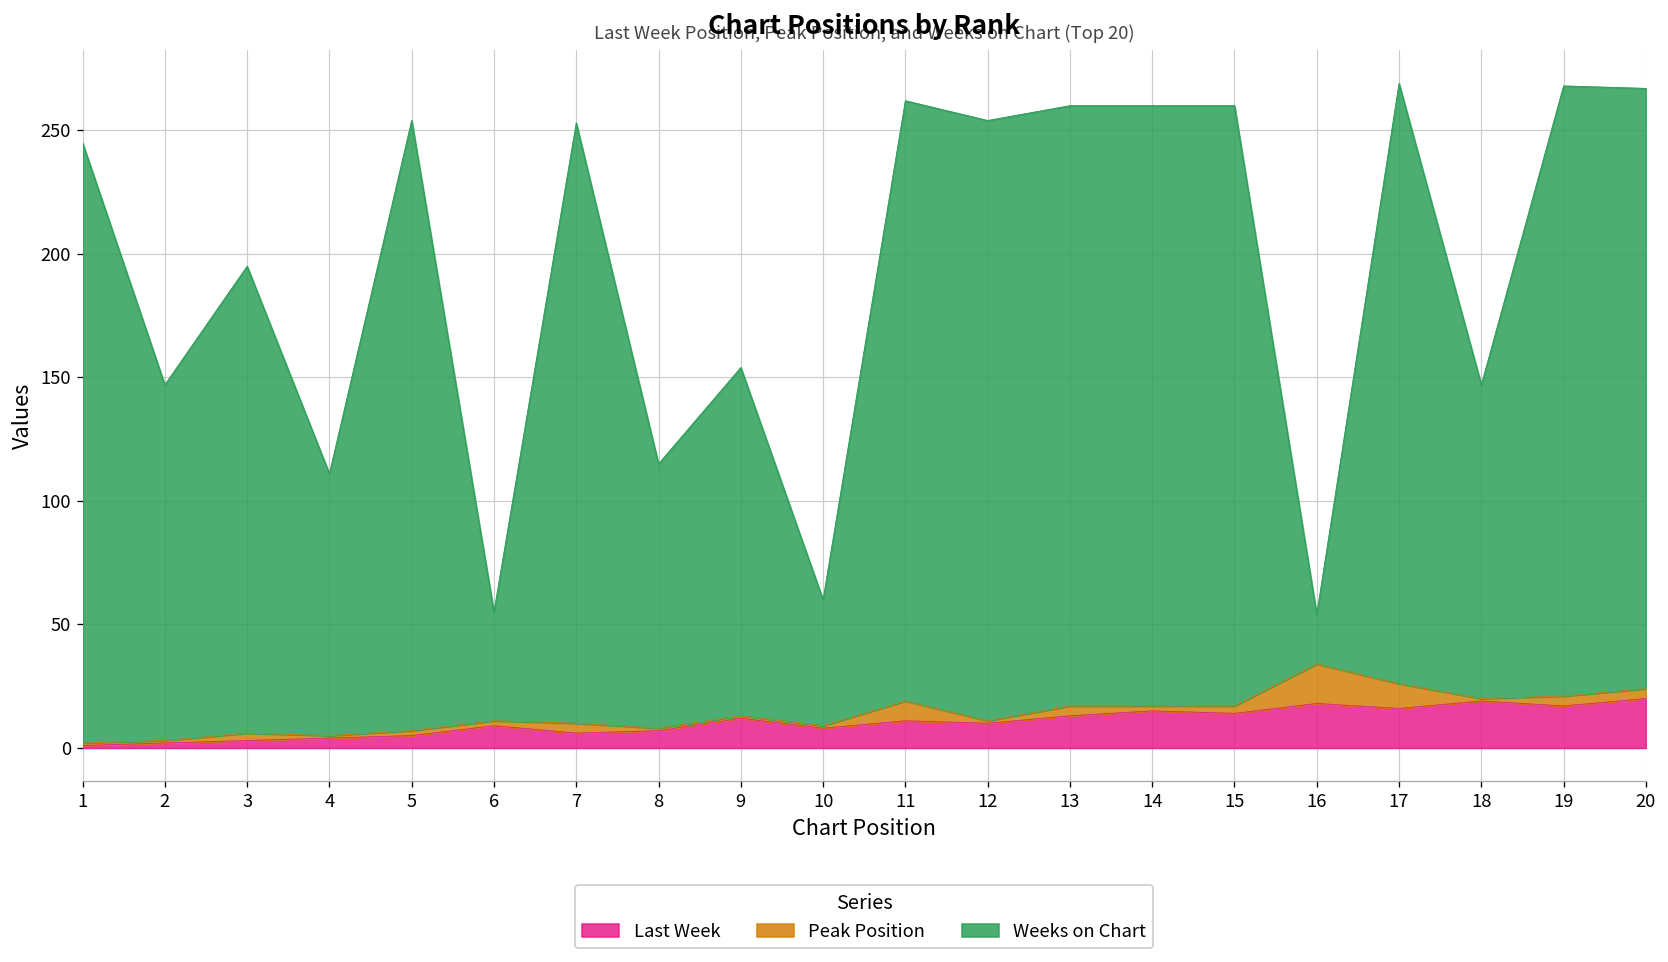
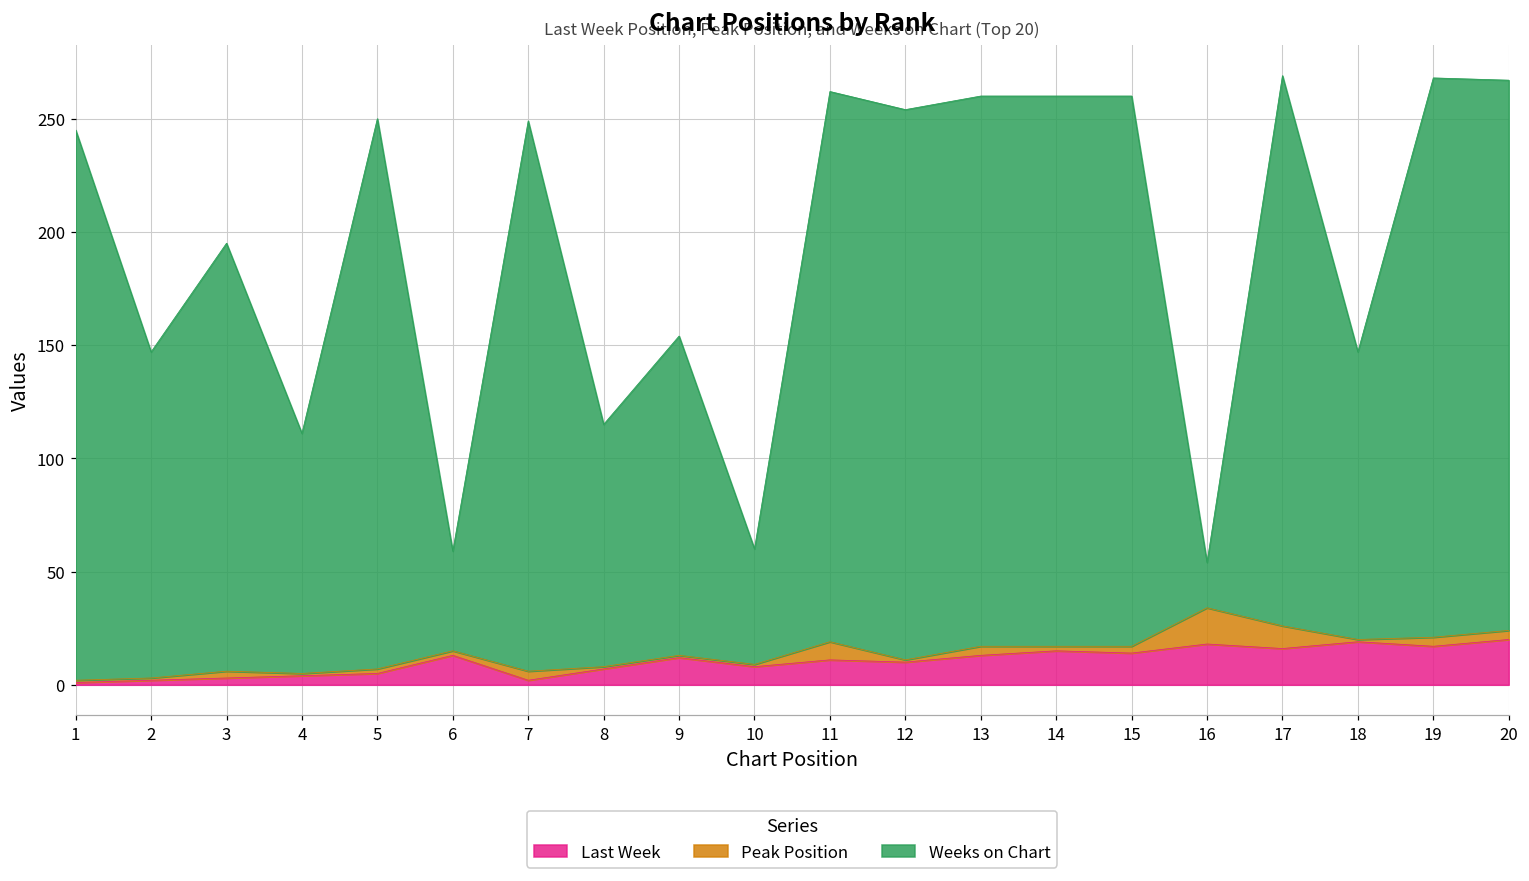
  {
    "Last Week": {
      "3": 3,
      "5": 5,
-     "6": 9,
-     "7": 6,
+     "6": 13,
+     "7": 2,
      "11": 11,
      "13": 13,
      "14": 15,
      "15": 14,
      "16": 18,
      "17": 16,
      "19": 17,
      "20": 20
    },
    "Peak Position": {
      "3": 3,
      "5": 2,
      "6": 2,
      "7": 4,
      "11": 8,
      "13": 4,
      "14": 2,
      "15": 3,
      "16": 16,
      "17": 10,
      "19": 4,
      "20": 4
    },
    "Weeks on Chart": {
      "1": 243,
      "2": 144,
      "3": 189,
      "4": 106,
-     "5": 247,
+     "5": 243,
      "6": 44,
      "7": 243,
      "8": 107,
      "9": 141,
      "10": 51,
      "11": 243,
      "12": 243,
      "13": 243,
      "14": 243,
      "15": 243,
      "16": 20,
      "17": 243,
      "18": 127,
      "19": 247,
      "20": 243
    }
  }
